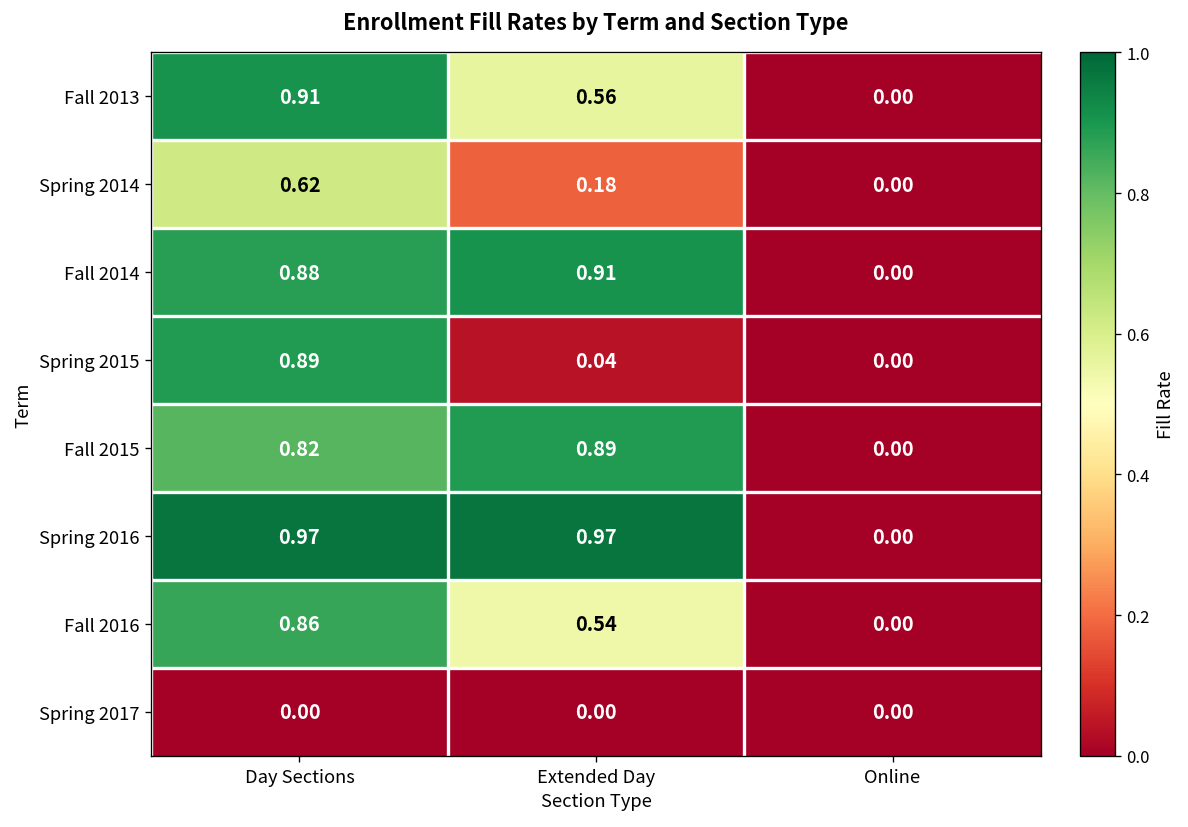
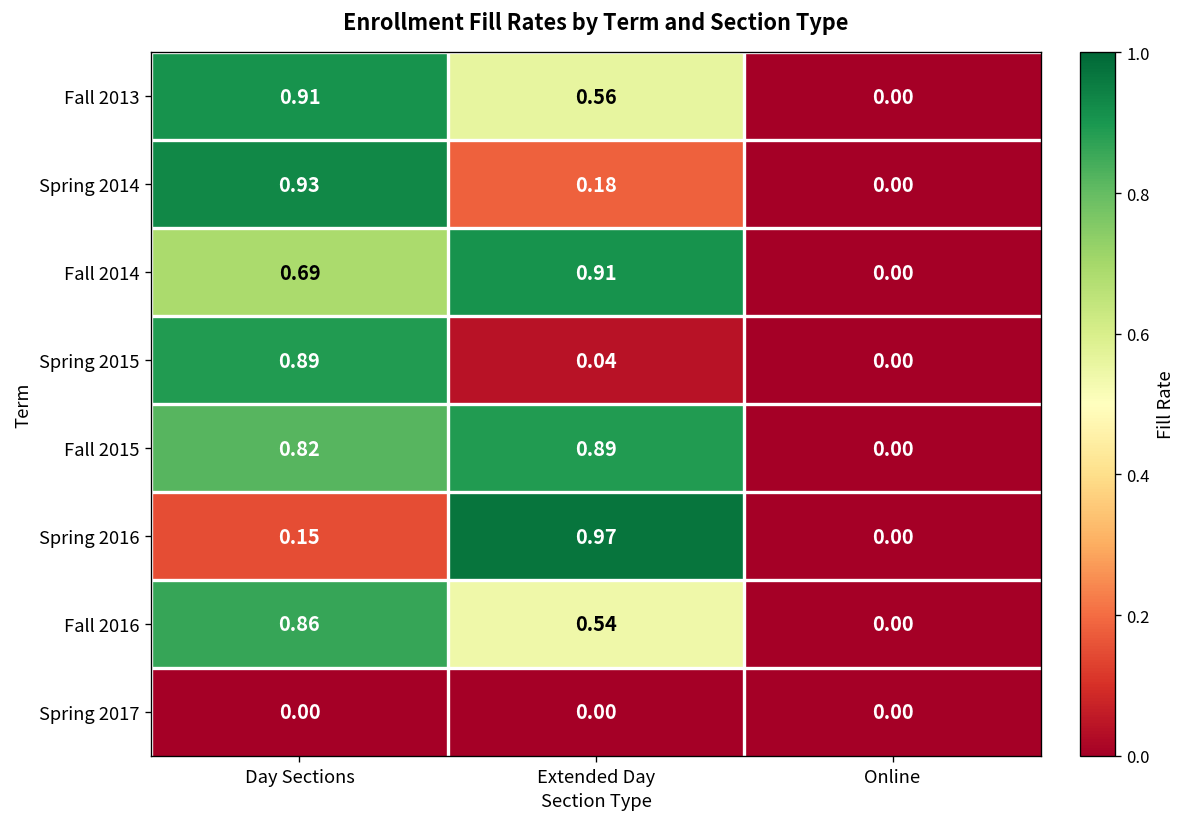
  {
    "Fall 2013": {
      "Day Sections": 0.91,
      "Extended Day": 0.56,
      "Online": 0.00
    },
    "Spring 2014": {
-     "Day Sections": 0.62,
+     "Day Sections": 0.93,
      "Extended Day": 0.18,
      "Online": 0.00
    },
    "Fall 2014": {
-     "Day Sections": 0.88,
+     "Day Sections": 0.69,
      "Extended Day": 0.91,
      "Online": 0.00
    },
    "Spring 2015": {
      "Day Sections": 0.89,
      "Extended Day": 0.04,
      "Online": 0.00
    },
    "Fall 2015": {
      "Day Sections": 0.82,
      "Extended Day": 0.89,
      "Online": 0.00
    },
    "Spring 2016": {
-     "Day Sections": 0.97,
+     "Day Sections": 0.15,
      "Extended Day": 0.97,
      "Online": 0.00
    },
    "Fall 2016": {
      "Day Sections": 0.86,
      "Extended Day": 0.54,
      "Online": 0.00
    },
    "Spring 2017": {
      "Day Sections": 0.00,
      "Extended Day": 0.00,
      "Online": 0.00
    }
  }
